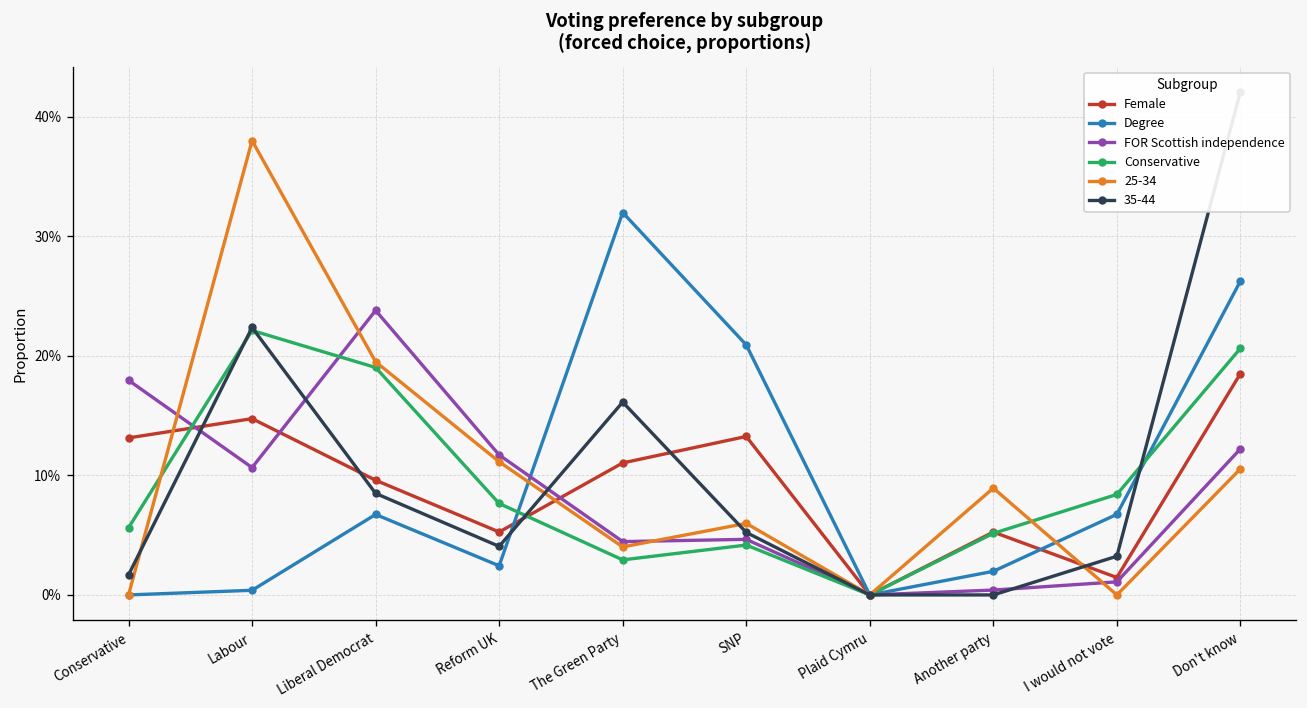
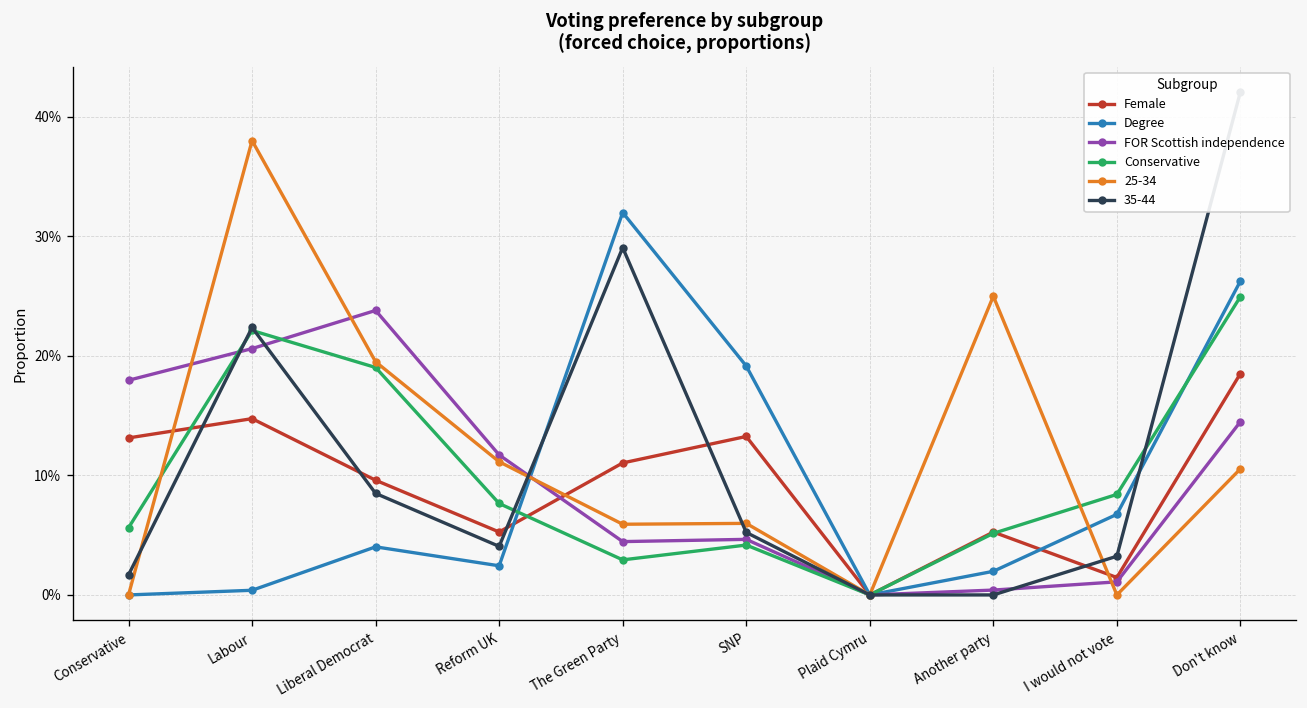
  {
    "Female": {
      "Conservative": "13%",
      "Labour": "15%",
      "Liberal Democrat": "10%",
      "Reform UK": "5%",
      "The Green Party": "11%",
      "SNP": "13%",
      "I would not vote": "1%",
      "Don't know": "19%"
    },
    "Degree": {
      "Labour": "0%",
-     "Liberal Democrat": "7%",
+     "Liberal Democrat": "4%",
      "Reform UK": "2%",
      "The Green Party": "32%",
-     "SNP": "21%",
+     "SNP": "19%",
      "Another party": "2%",
      "I would not vote": "7%",
      "Don't know": "26%"
    },
    "FOR Scottish independence": {
      "Conservative": "18%",
-     "Labour": "11%",
+     "Labour": "21%",
      "Liberal Democrat": "24%",
      "Reform UK": "12%",
      "The Green Party": "4%",
      "SNP": "5%",
      "Another party": "0%",
      "I would not vote": "1%",
-     "Don't know": "12%"
+     "Don't know": "14%"
    },
    "Conservative": {
      "Conservative": "6%",
      "Liberal Democrat": "19%",
      "Reform UK": "8%",
      "The Green Party": "3%",
      "SNP": "4%",
      "I would not vote": "8%",
-     "Don't know": "21%"
+     "Don't know": "25%"
    },
    "25-34": {
      "Labour": "38%",
      "Liberal Democrat": "19%",
      "Reform UK": "11%",
-     "The Green Party": "4%",
+     "The Green Party": "6%",
      "SNP": "6%",
-     "Another party": "9%",
+     "Another party": "25%",
      "I would not vote": "0%",
      "Don't know": "11%"
    },
    "35-44": {
      "Conservative": "2%",
      "Liberal Democrat": "8%",
      "Reform UK": "4%",
-     "The Green Party": "16%",
+     "The Green Party": "29%",
      "SNP": "5%",
      "Another party": "0%",
      "I would not vote": "3%"
    }
  }
